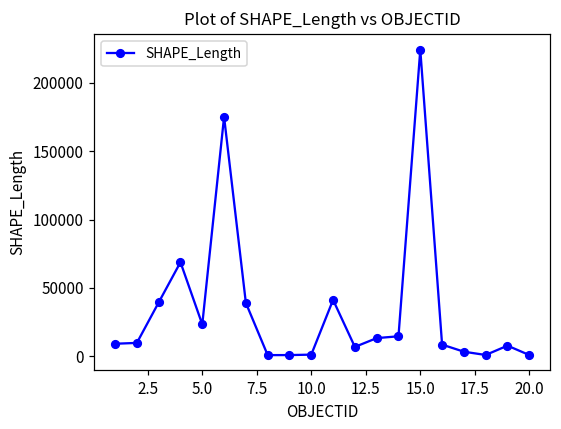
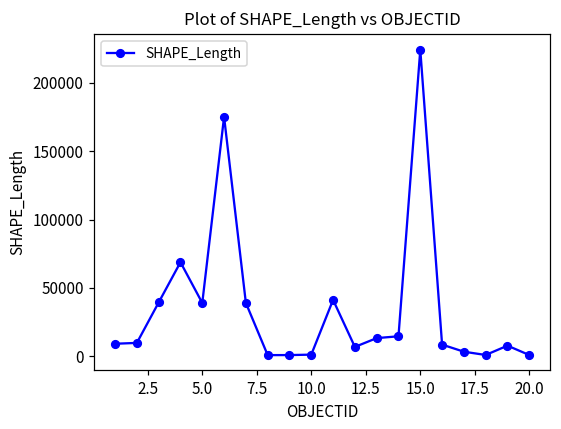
  {
-   "5.0": 23000,
+   "5.0": 39000,
    "10.0": 1000,
    "15.0": 224000,
    "20.0": 1000
  }
